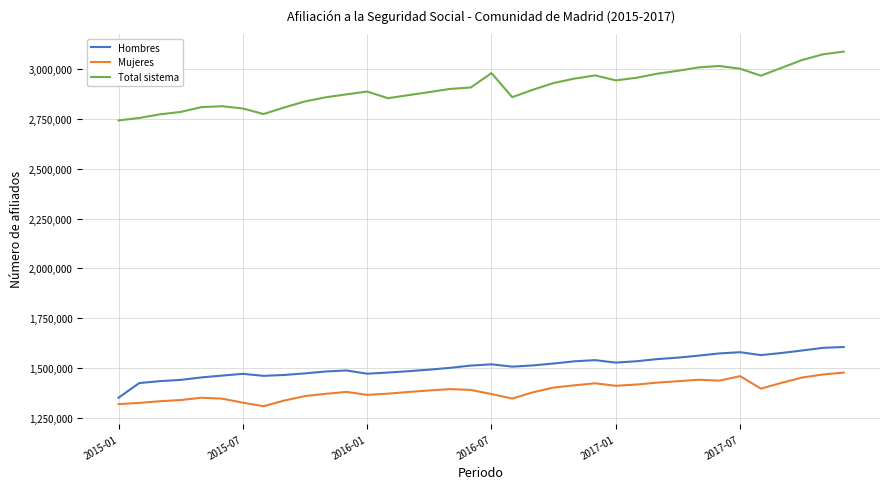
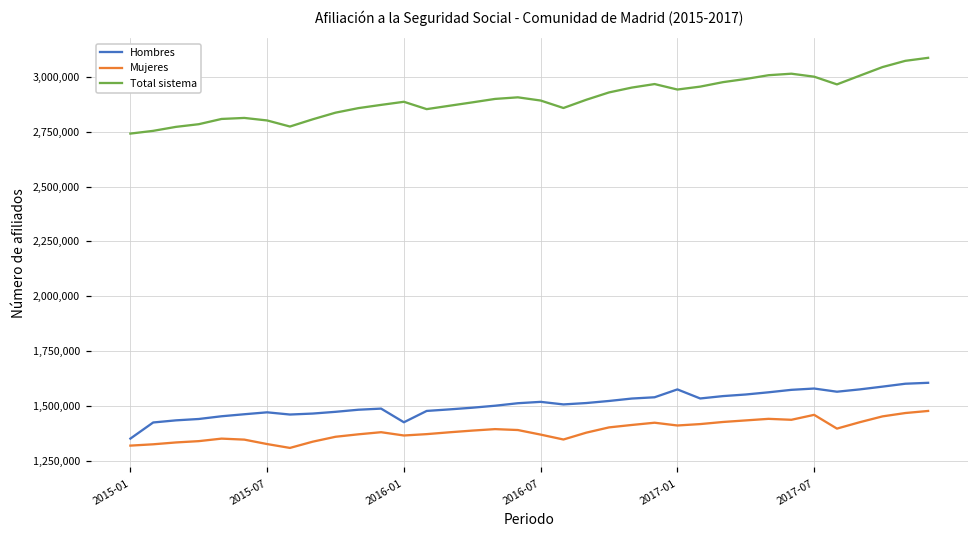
  {
    "Hombres": {
      "2015-01": "1,350,000",
      "2015-07": "1,470,000",
-     "2016-01": "1,470,000",
+     "2016-01": "1,430,000",
      "2016-07": "1,520,000",
-     "2017-01": "1,530,000",
+     "2017-01": "1,580,000",
      "2017-07": "1,580,000"
    },
    "Mujeres": {
      "2015-01": "1,320,000",
      "2015-07": "1,330,000",
      "2016-01": "1,370,000",
      "2016-07": "1,370,000",
      "2017-01": "1,410,000",
      "2017-07": "1,460,000"
    },
    "Total sistema": {
      "2015-01": "2,740,000",
      "2015-07": "2,800,000",
      "2016-01": "2,890,000",
-     "2016-07": "2,980,000",
+     "2016-07": "2,890,000",
      "2017-01": "2,940,000",
      "2017-07": "3,000,000"
    }
  }
